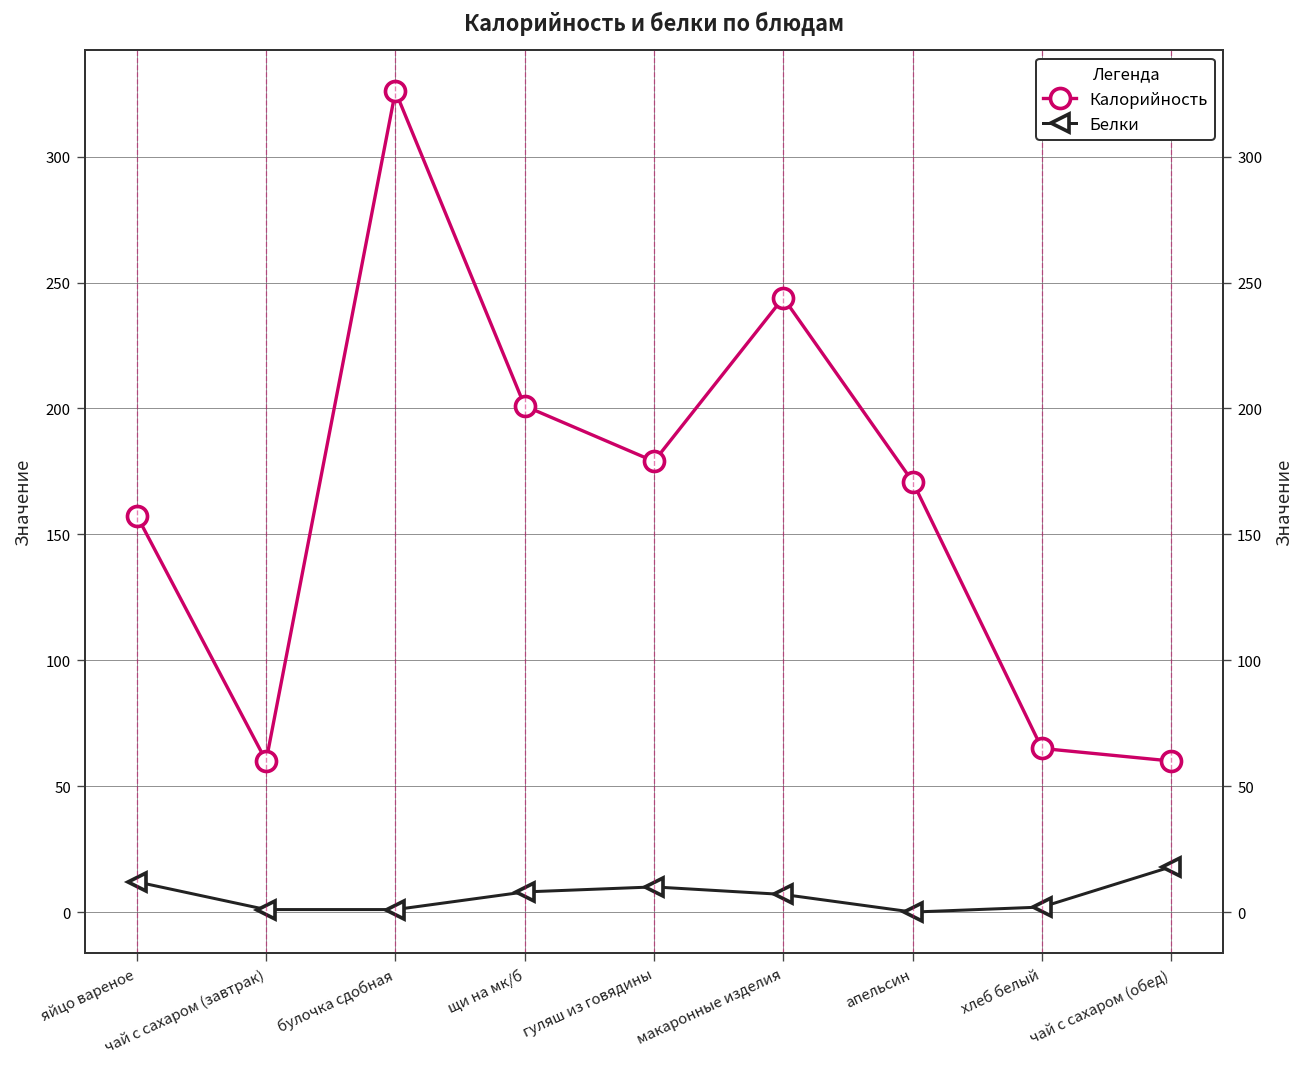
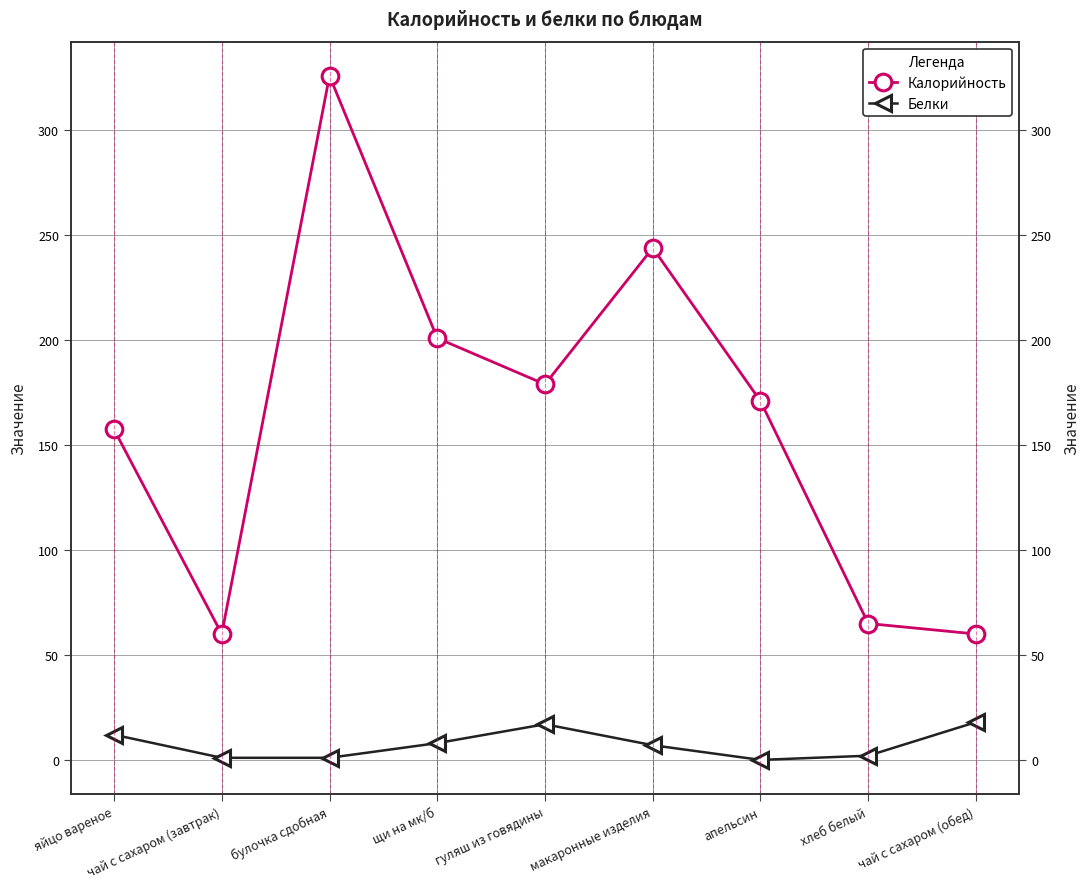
  {
    "Калорийность": {
      "яйцо вареное": 158,
      "чай с сахаром (завтрак)": 60,
      "булочка сдобная": 326,
      "щи на мк/б": 201,
      "гуляш из говядины": 179,
      "макаронные изделия": 244,
      "апельсин": 171,
      "хлеб белый": 65,
      "чай с сахаром (обед)": 60
    },
    "Белки": {
      "яйцо вареное": 12,
      "чай с сахаром (завтрак)": 1,
      "булочка сдобная": 1,
      "щи на мк/б": 8,
-     "гуляш из говядины": 10,
+     "гуляш из говядины": 17,
      "макаронные изделия": 7,
      "апельсин": 0,
      "хлеб белый": 2,
      "чай с сахаром (обед)": 18
    }
  }
